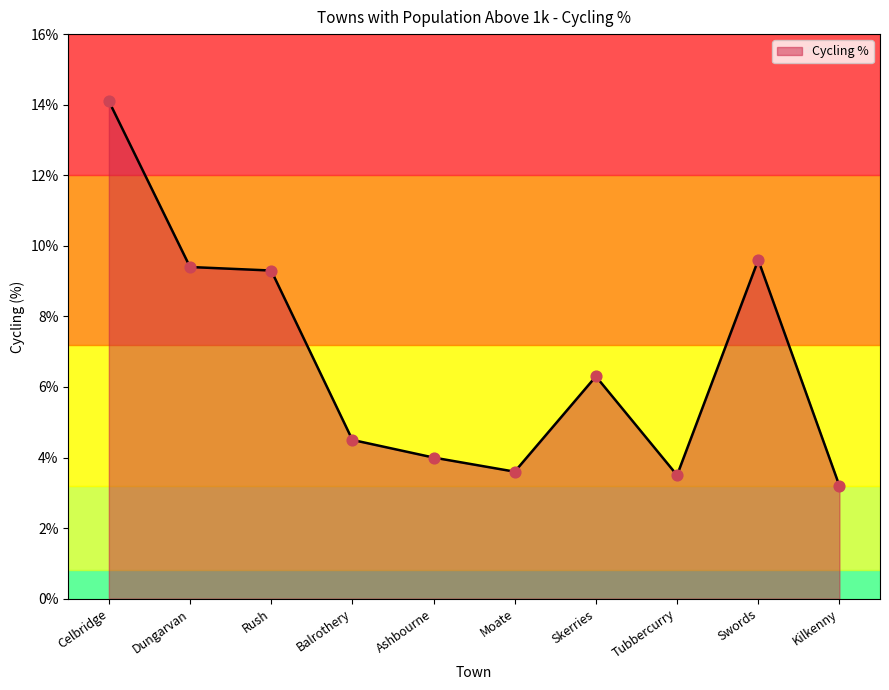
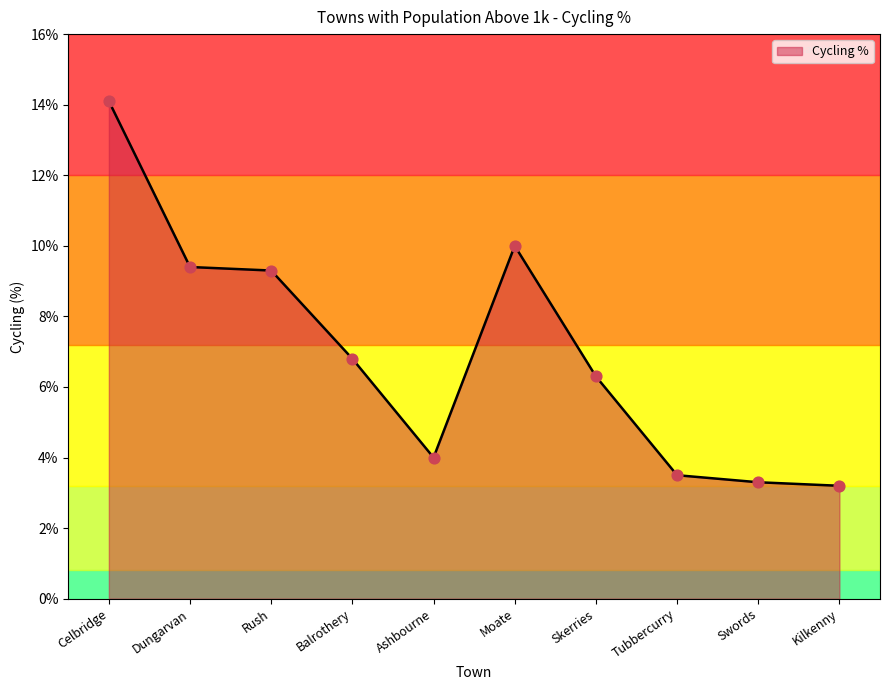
  {
    "Celbridge": "14.1%",
    "Dungarvan": "9.4%",
    "Rush": "9.3%",
-   "Balrothery": "4.5%",
+   "Balrothery": "6.8%",
    "Ashbourne": "4.0%",
-   "Moate": "3.6%",
+   "Moate": "10.0%",
    "Skerries": "6.3%",
    "Tubbercurry": "3.5%",
-   "Swords": "9.6%",
+   "Swords": "3.3%",
    "Kilkenny": "3.2%"
  }
